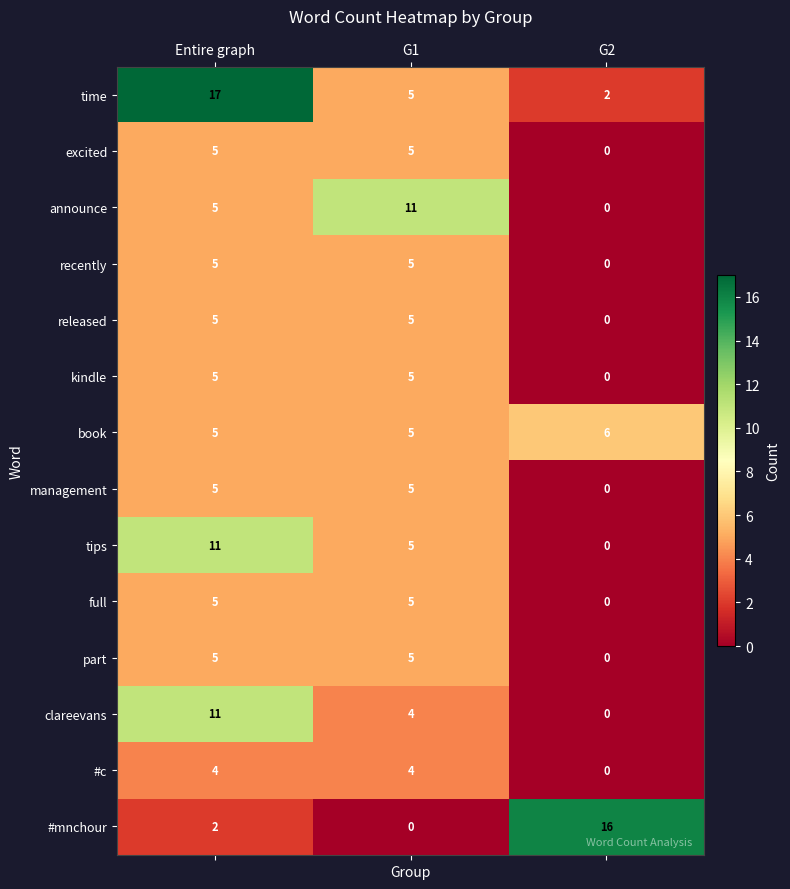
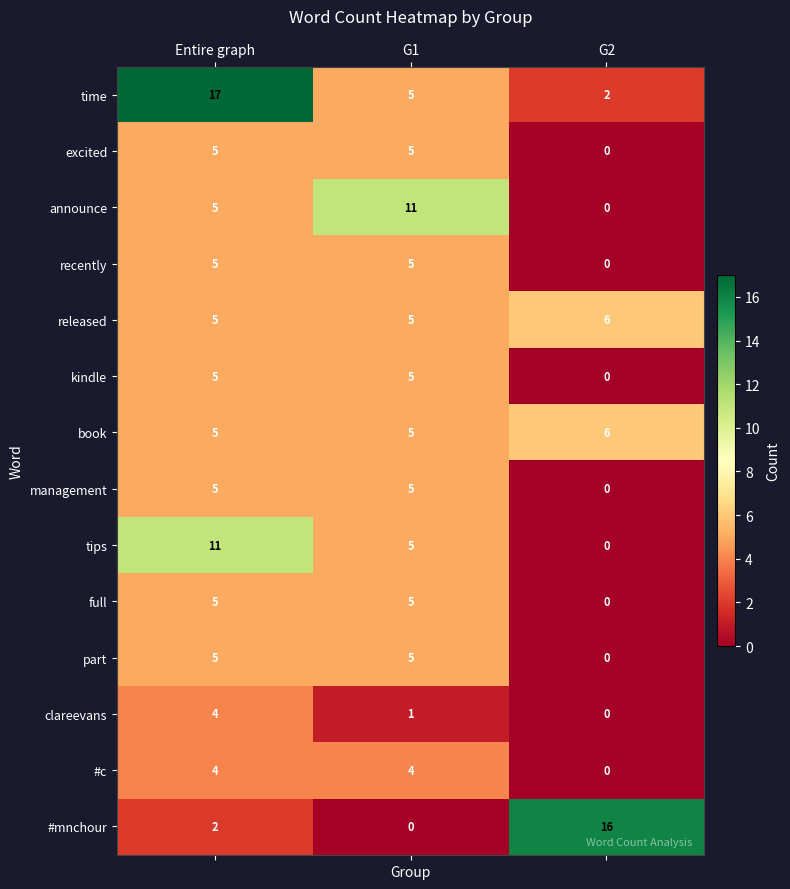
  {
    "time": {
      "Entire graph": 17,
      "G1": 5,
      "G2": 2
    },
    "excited": {
      "Entire graph": 5,
      "G1": 5,
      "G2": 0
    },
    "announce": {
      "Entire graph": 5,
      "G1": 11,
      "G2": 0
    },
    "recently": {
      "Entire graph": 5,
      "G1": 5,
      "G2": 0
    },
    "released": {
      "Entire graph": 5,
      "G1": 5,
-     "G2": 0
+     "G2": 6
    },
    "kindle": {
      "Entire graph": 5,
      "G1": 5,
      "G2": 0
    },
    "book": {
      "Entire graph": 5,
      "G1": 5,
      "G2": 6
    },
    "management": {
      "Entire graph": 5,
      "G1": 5,
      "G2": 0
    },
    "tips": {
      "Entire graph": 11,
      "G1": 5,
      "G2": 0
    },
    "full": {
      "Entire graph": 5,
      "G1": 5,
      "G2": 0
    },
    "part": {
      "Entire graph": 5,
      "G1": 5,
      "G2": 0
    },
    "clareevans": {
-     "Entire graph": 11,
-     "G1": 4,
+     "Entire graph": 4,
+     "G1": 1,
      "G2": 0
    },
    "#c": {
      "Entire graph": 4,
      "G1": 4,
      "G2": 0
    },
    "#mnchour": {
      "Entire graph": 2,
      "G1": 0
    }
  }
